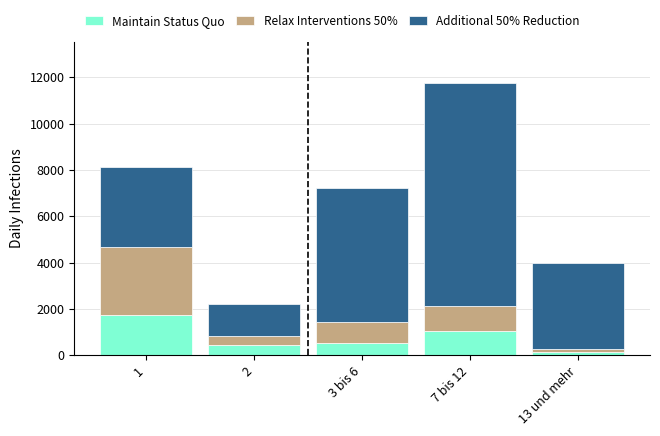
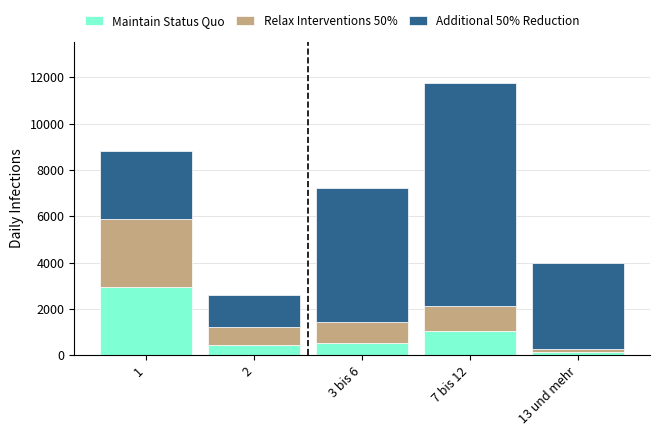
  {
    "Maintain Status Quo": {
-     "1": 1700,
+     "1": 3000,
      "2": 400,
      "3 bis 6": 500,
      "7 bis 12": 1100,
      "13 und mehr": 100
    },
    "Relax Interventions 50%": {
      "1": 2900,
-     "2": 400,
+     "2": 800,
      "3 bis 6": 900,
      "7 bis 12": 1100,
      "13 und mehr": 100
    },
    "Additional 50% Reduction": {
-     "1": 3500,
+     "1": 3000,
      "2": 1400,
      "3 bis 6": 5800,
      "7 bis 12": 9600,
      "13 und mehr": 3700
    }
  }
